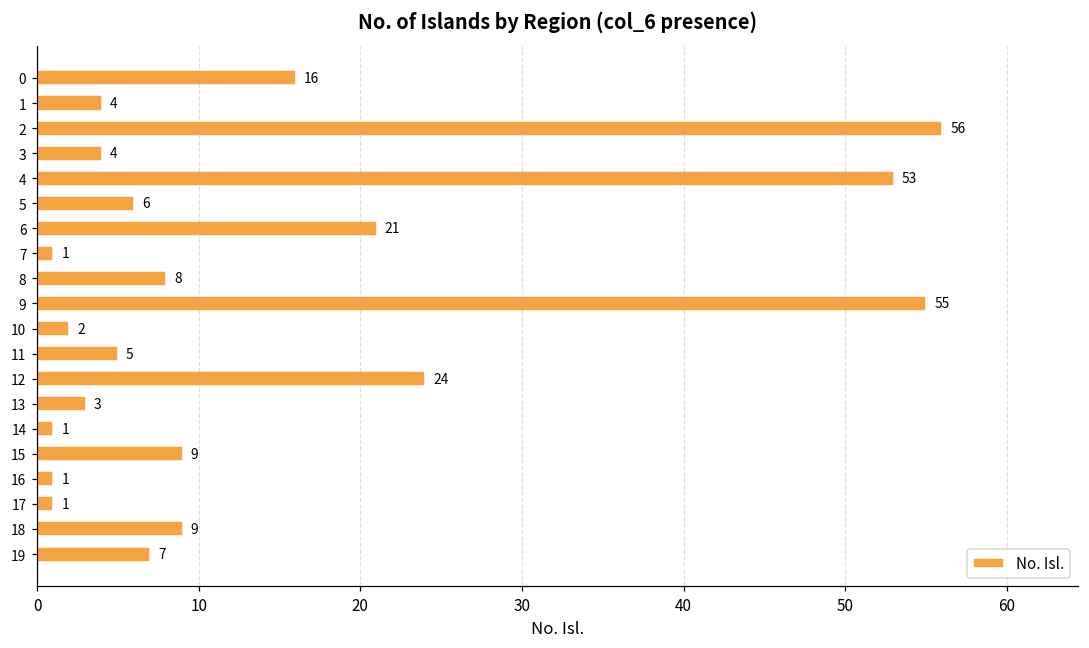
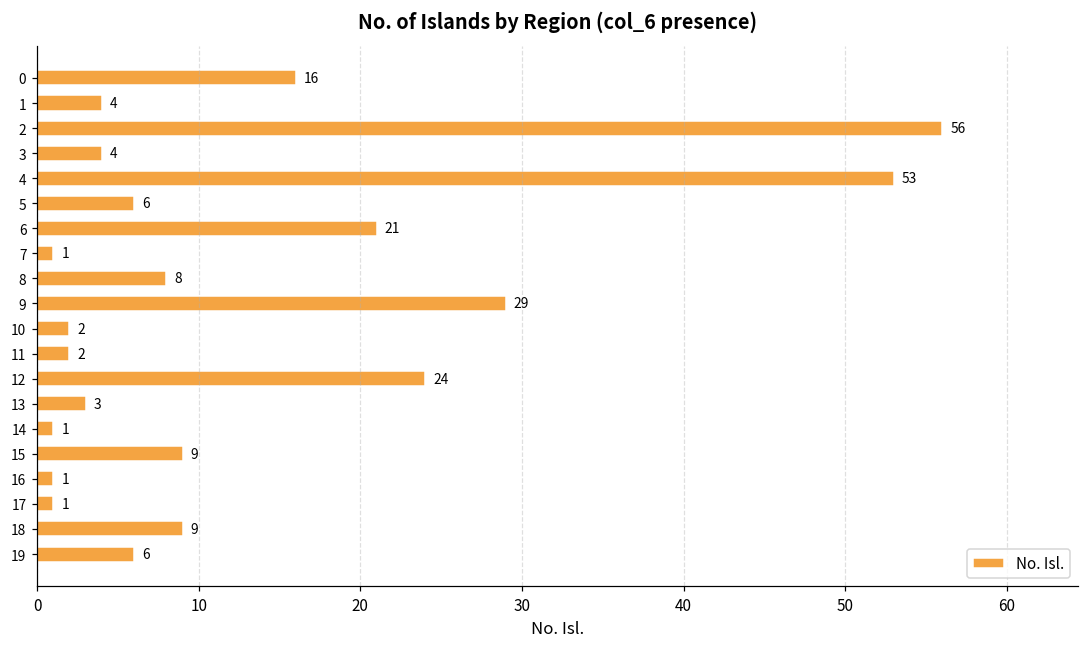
  {
    "0": 16,
    "1": 4,
    "2": 56,
    "3": 4,
    "4": 53,
    "5": 6,
    "6": 21,
    "7": 1,
    "8": 8,
-   "9": 55,
+   "9": 29,
    "10": 2,
-   "11": 5,
+   "11": 2,
    "12": 24,
    "13": 3,
    "14": 1,
    "15": 9,
    "16": 1,
    "17": 1,
    "18": 9,
-   "19": 7
+   "19": 6
  }
